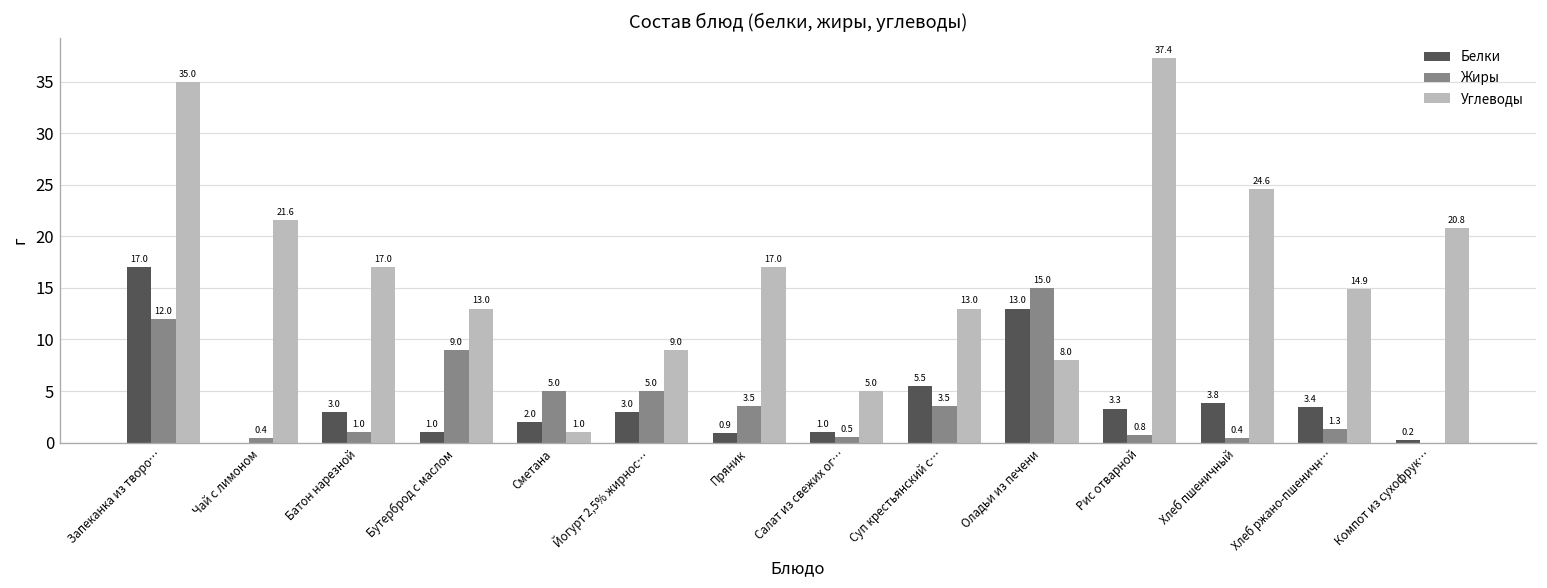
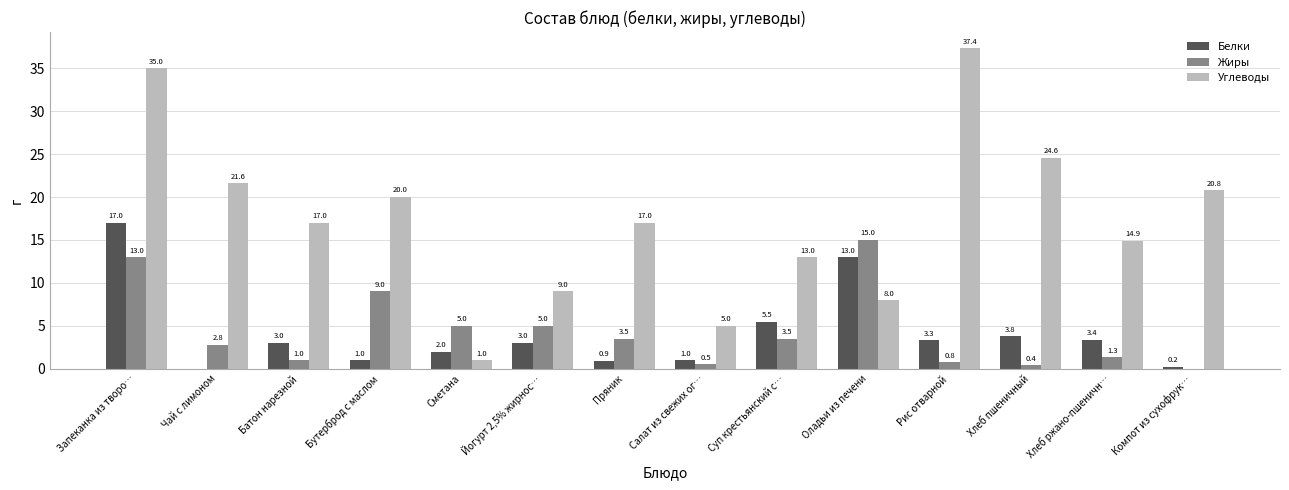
  {
    "Белки": {
      "Запеканка из творо…": 17.0,
      "Батон нарезной": 3.0,
      "Бутерброд с маслом": 1.0,
      "Сметана": 2.0,
      "Йогурт 2,5% жирнос…": 3.0,
      "Пряник": 0.9,
      "Салат из свежих ог…": 1.0,
      "Суп крестьянский с…": 5.5,
      "Оладьи из печени": 13.0,
      "Рис отварной": 3.3,
      "Хлеб пшеничный": 3.8,
      "Хлеб ржано-пшеничн…": 3.4,
      "Компот из сухофрук…": 0.2
    },
    "Жиры": {
-     "Запеканка из творо…": 12.0,
-     "Чай с лимоном": 0.4,
+     "Запеканка из творо…": 13.0,
+     "Чай с лимоном": 2.8,
      "Батон нарезной": 1.0,
      "Бутерброд с маслом": 9.0,
      "Сметана": 5.0,
      "Йогурт 2,5% жирнос…": 5.0,
      "Пряник": 3.5,
      "Салат из свежих ог…": 0.5,
      "Суп крестьянский с…": 3.5,
      "Оладьи из печени": 15.0,
      "Рис отварной": 0.8,
      "Хлеб пшеничный": 0.4,
      "Хлеб ржано-пшеничн…": 1.3
    },
    "Углеводы": {
      "Запеканка из творо…": 35.0,
      "Чай с лимоном": 21.6,
      "Батон нарезной": 17.0,
-     "Бутерброд с маслом": 13.0,
+     "Бутерброд с маслом": 20.0,
      "Сметана": 1.0,
      "Йогурт 2,5% жирнос…": 9.0,
      "Пряник": 17.0,
      "Салат из свежих ог…": 5.0,
      "Суп крестьянский с…": 13.0,
      "Оладьи из печени": 8.0,
      "Рис отварной": 37.4,
      "Хлеб пшеничный": 24.6,
      "Хлеб ржано-пшеничн…": 14.9,
      "Компот из сухофрук…": 20.8
    }
  }
